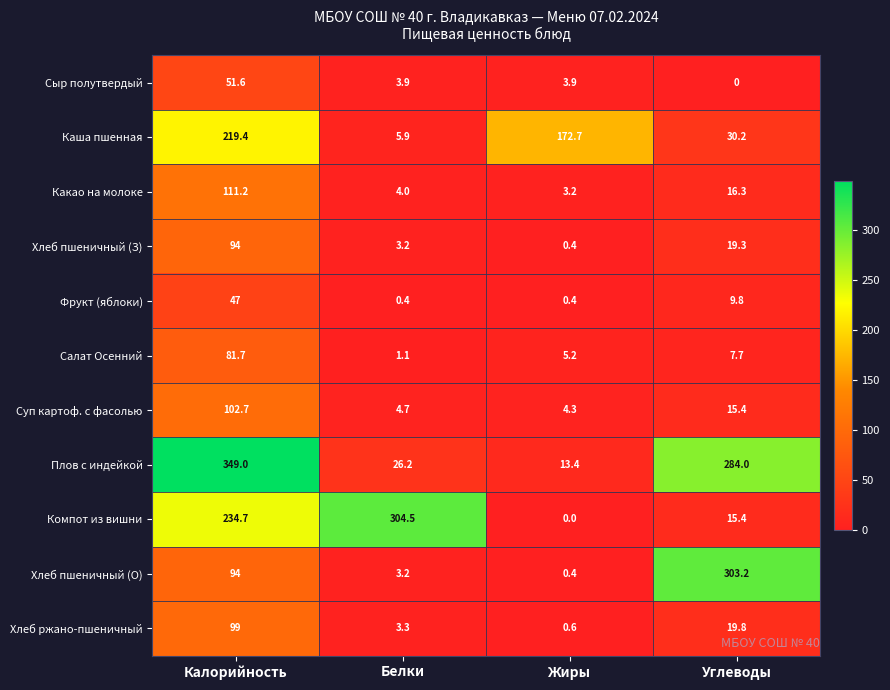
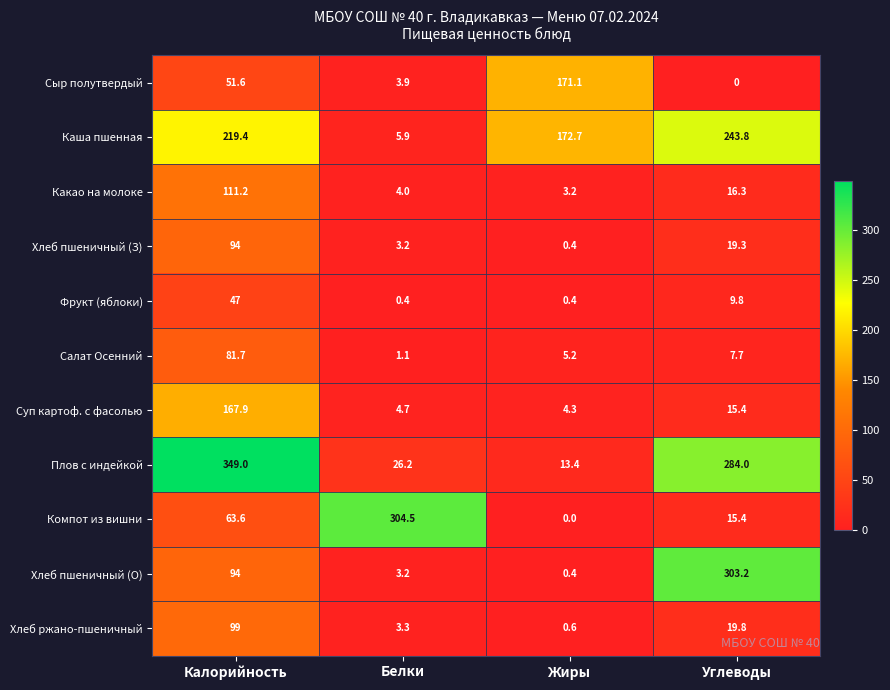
  {
    "Сыр полутвердый": {
      "Калорийность": 51.6,
      "Белки": 3.9,
-     "Жиры": 3.9,
+     "Жиры": 171.1,
      "Углеводы": 0
    },
    "Каша пшенная": {
      "Калорийность": 219.4,
      "Белки": 5.9,
      "Жиры": 172.7,
-     "Углеводы": 30.2
+     "Углеводы": 243.8
    },
    "Какао на молоке": {
      "Калорийность": 111.2,
      "Белки": 4.0,
      "Жиры": 3.2,
      "Углеводы": 16.3
    },
    "Хлеб пшеничный (З)": {
      "Калорийность": 94,
      "Белки": 3.2,
      "Жиры": 0.4,
      "Углеводы": 19.3
    },
    "Фрукт (яблоки)": {
      "Калорийность": 47,
      "Белки": 0.4,
      "Жиры": 0.4,
      "Углеводы": 9.8
    },
    "Салат Осенний": {
      "Калорийность": 81.7,
      "Белки": 1.1,
      "Жиры": 5.2,
      "Углеводы": 7.7
    },
    "Суп картоф. с фасолью": {
-     "Калорийность": 102.7,
+     "Калорийность": 167.9,
      "Белки": 4.7,
      "Жиры": 4.3,
      "Углеводы": 15.4
    },
    "Плов с индейкой": {
      "Калорийность": 349.0,
      "Белки": 26.2,
      "Жиры": 13.4,
      "Углеводы": 284.0
    },
    "Компот из вишни": {
-     "Калорийность": 234.7,
+     "Калорийность": 63.6,
      "Белки": 304.5,
      "Жиры": 0.0,
      "Углеводы": 15.4
    },
    "Хлеб пшеничный (О)": {
      "Калорийность": 94,
      "Белки": 3.2,
      "Жиры": 0.4,
      "Углеводы": 303.2
    },
    "Хлеб ржано-пшеничный": {
      "Калорийность": 99,
      "Белки": 3.3,
      "Жиры": 0.6
    }
  }
